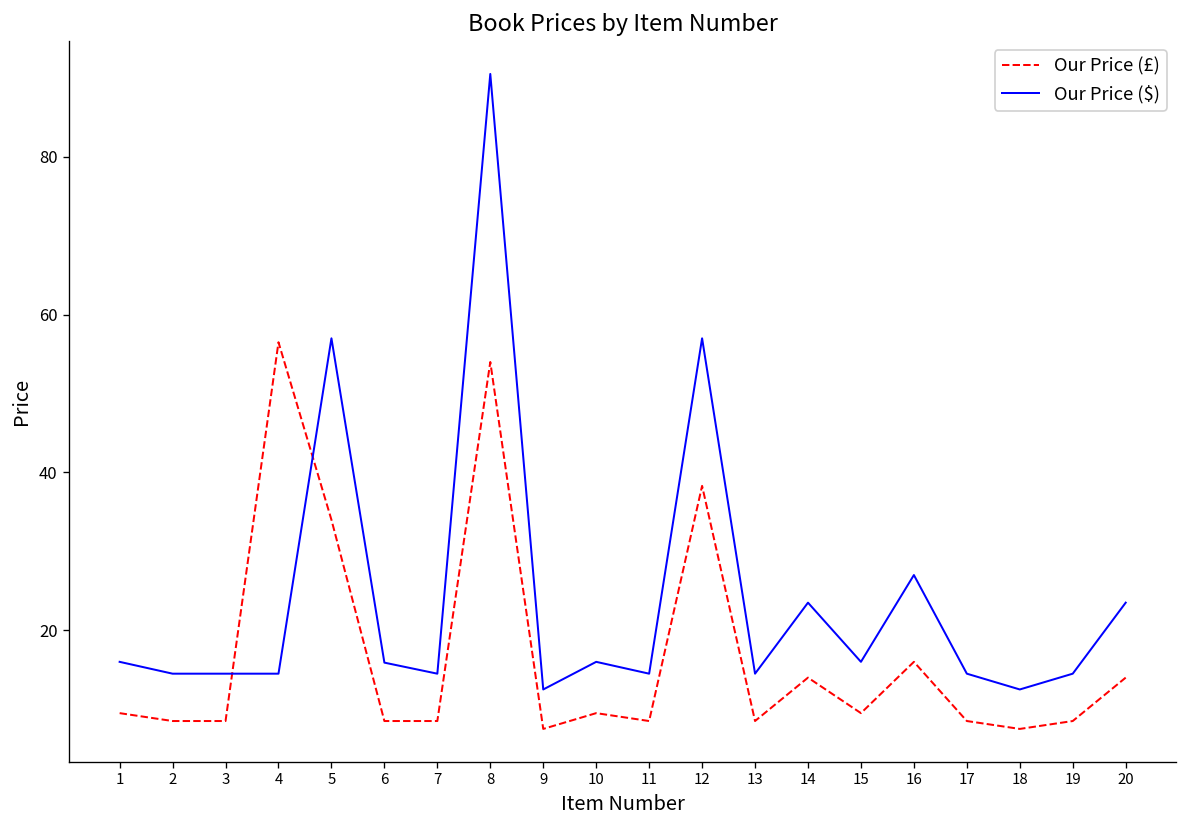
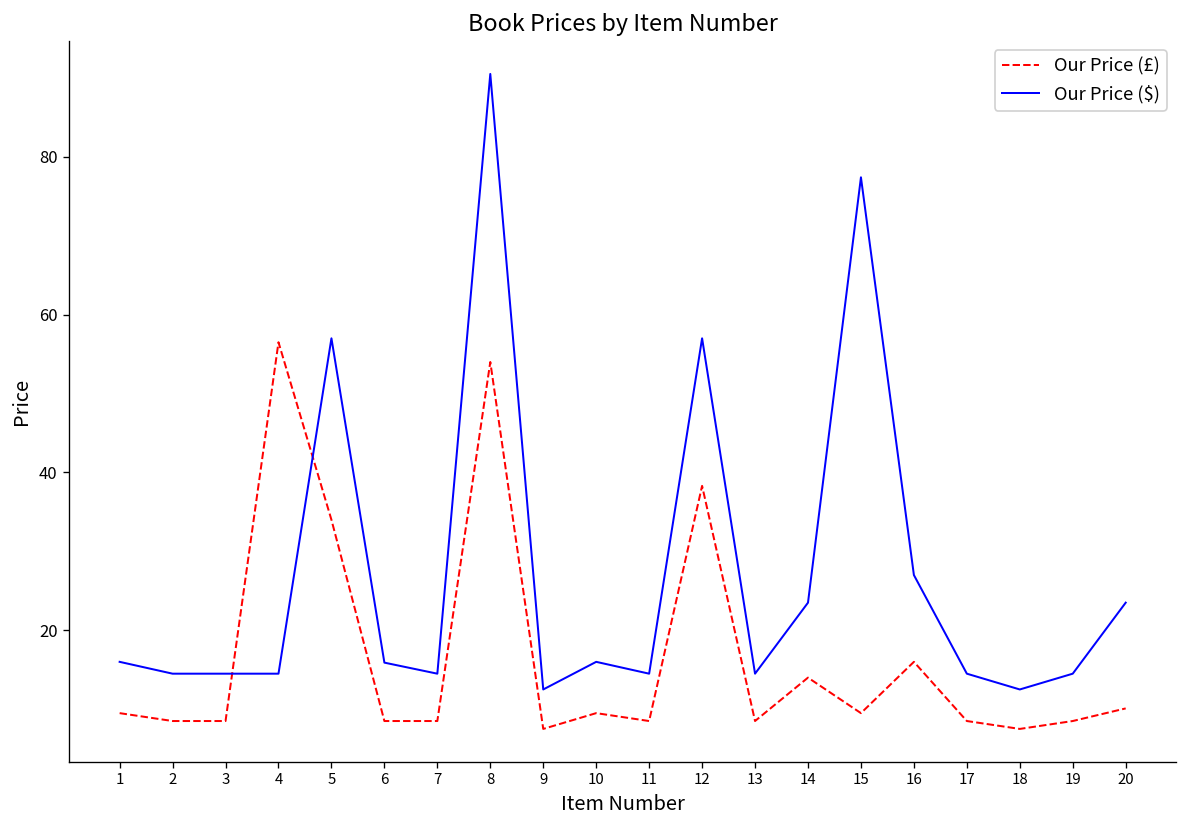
  {
    "Our Price (£)": {
      "1": 10,
      "2": 9,
      "3": 9,
      "4": 57,
      "5": 34,
      "6": 9,
      "7": 9,
      "8": 54,
      "9": 8,
      "10": 10,
      "11": 9,
      "12": 38,
      "13": 9,
      "14": 14,
      "15": 10,
      "16": 16,
      "17": 9,
      "18": 8,
      "19": 9,
-     "20": 14
+     "20": 10
    },
    "Our Price ($)": {
      "1": 16,
      "2": 15,
      "3": 15,
      "4": 15,
      "5": 57,
      "6": 16,
      "7": 15,
      "8": 91,
      "9": 13,
      "10": 16,
      "11": 15,
      "12": 57,
      "13": 15,
      "14": 24,
-     "15": 16,
+     "15": 77,
      "16": 27,
      "17": 15,
      "18": 13,
      "19": 15,
      "20": 24
    }
  }
